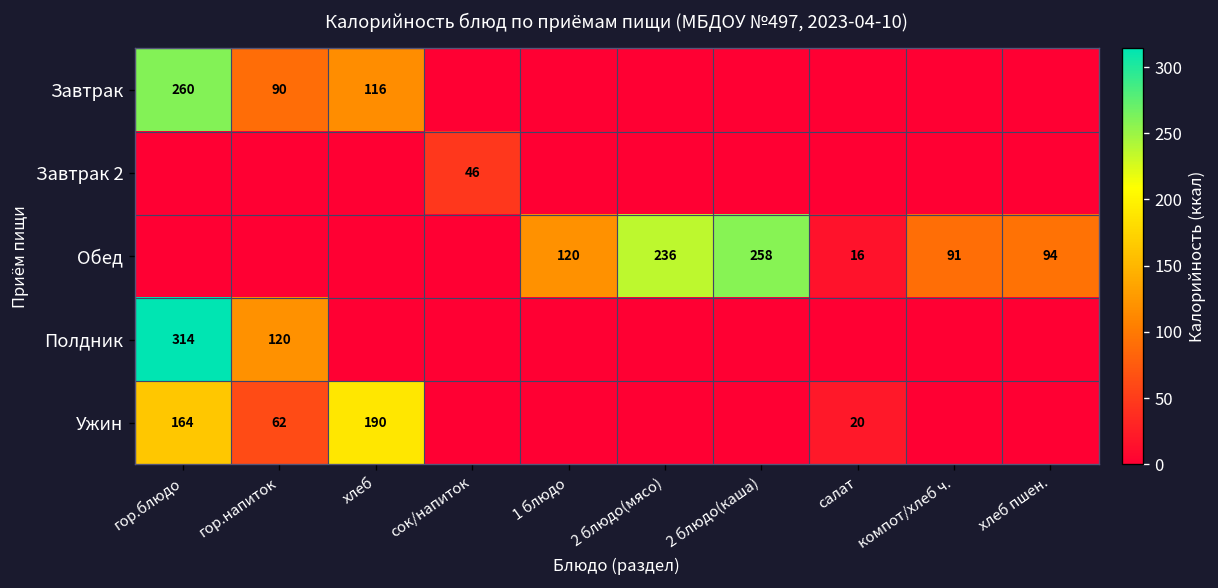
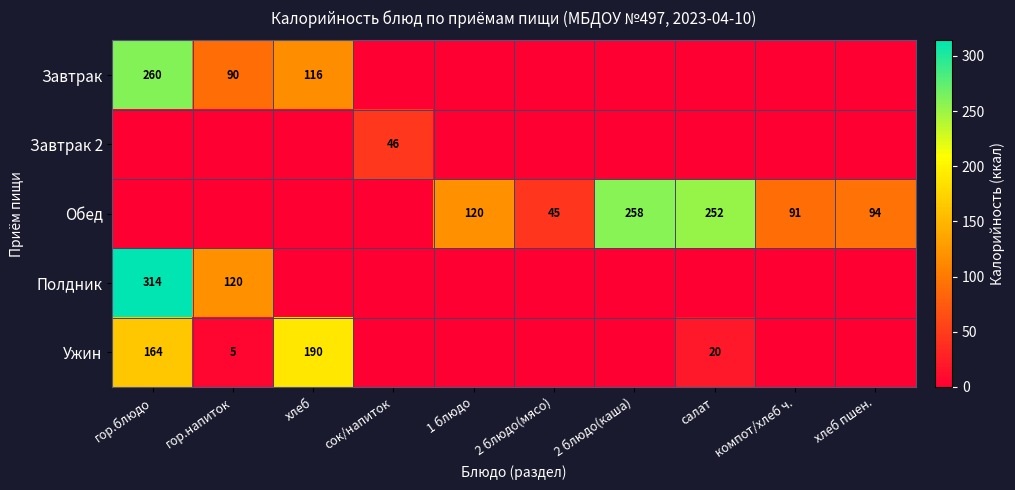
  {
    "Завтрак": {
      "гор.блюдо": 260,
      "гор.напиток": 90,
      "хлеб": 116
    },
    "Завтрак 2": {
      "сок/напиток": 46
    },
    "Обед": {
      "1 блюдо": 120,
-     "2 блюдо(мясо)": 236,
+     "2 блюдо(мясо)": 45,
      "2 блюдо(каша)": 258,
-     "салат": 16,
+     "салат": 252,
      "компот/хлеб ч.": 91,
      "хлеб пшен.": 94
    },
    "Полдник": {
      "гор.блюдо": 314,
      "гор.напиток": 120
    },
    "Ужин": {
      "гор.блюдо": 164,
-     "гор.напиток": 62,
+     "гор.напиток": 5,
      "хлеб": 190,
      "салат": 20
    }
  }
